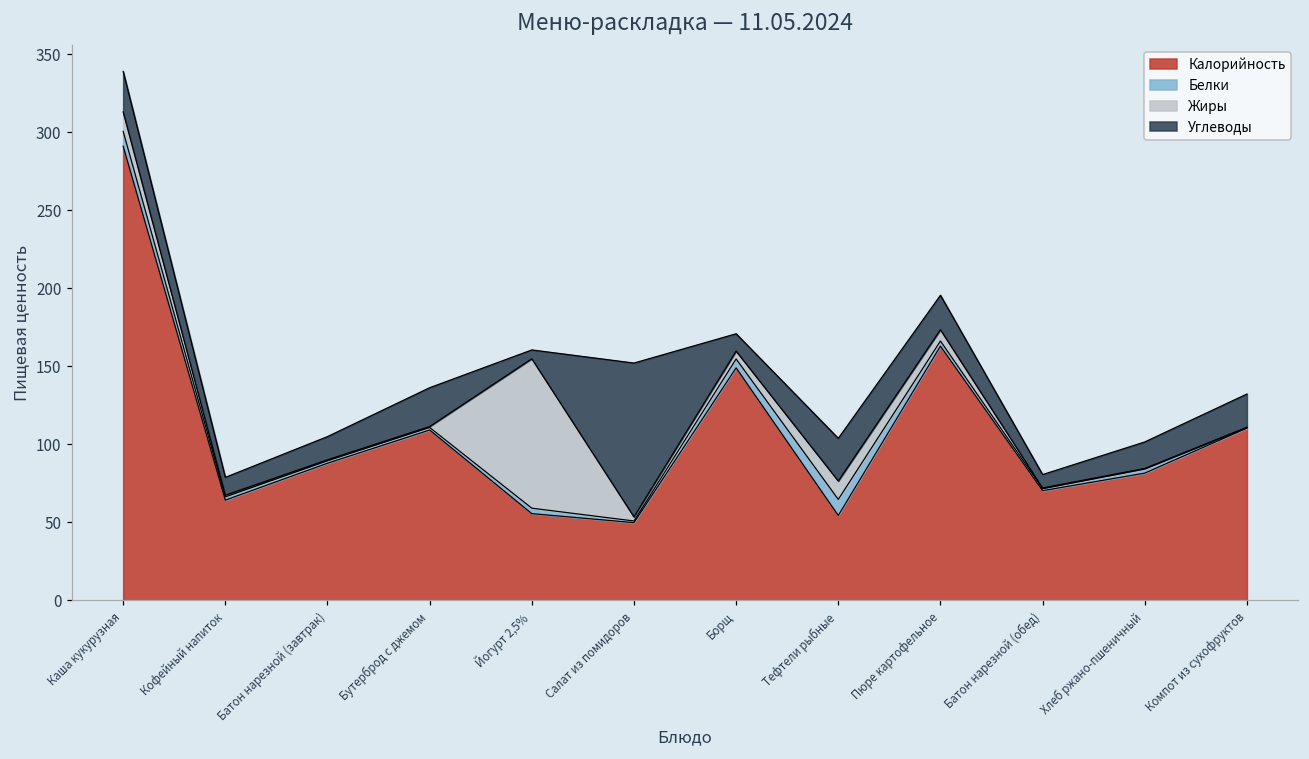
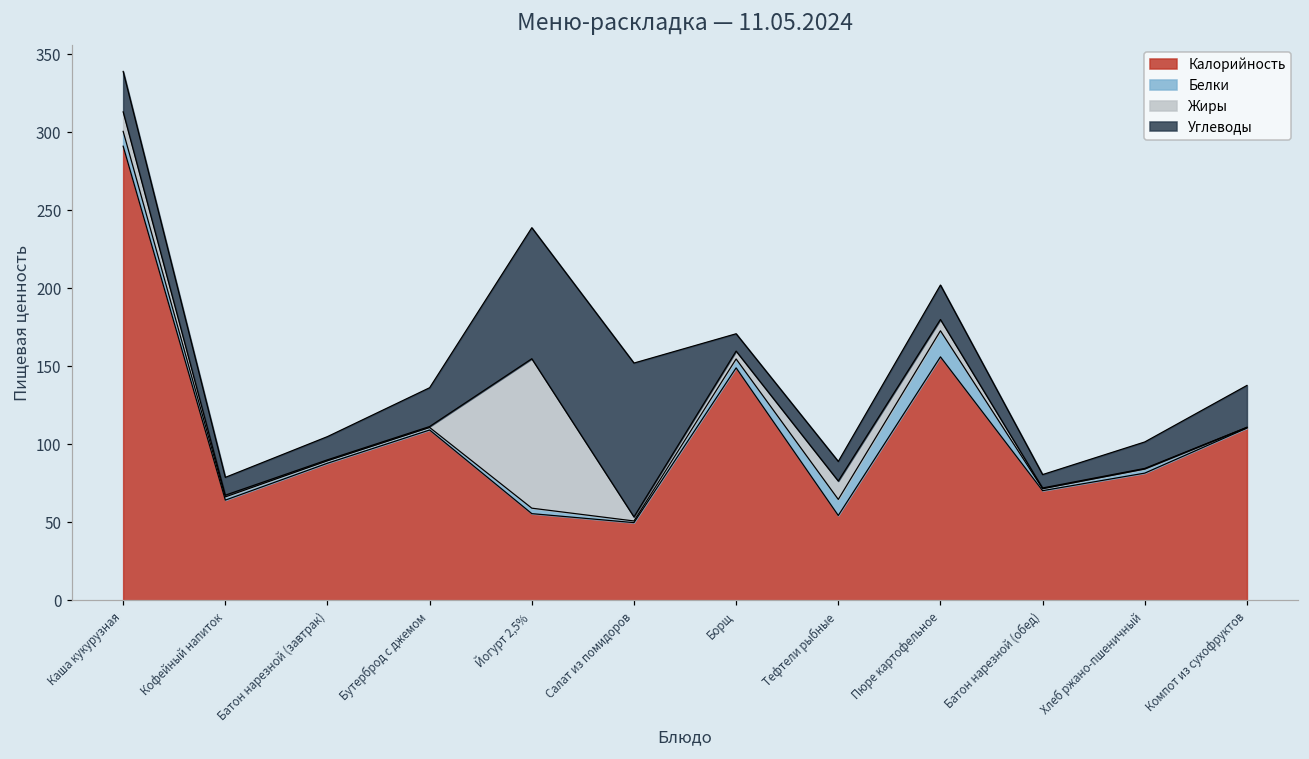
  {
    "Калорийность": {
      "Каша кукурузная": 291,
      "Кофейный напиток": 64,
      "Йогурт 2,5%": 56,
      "Борщ": 149,
      "Тефтели рыбные": 54,
-     "Пюре картофельное": 163,
+     "Пюре картофельное": 156,
      "Хлеб ржано-пшеничный": 82
    },
    "Белки": {
      "Каша кукурузная": 10,
      "Йогурт 2,5%": 4,
      "Борщ": 6,
      "Тефтели рыбные": 10,
-     "Пюре картофельное": 3
+     "Пюре картофельное": 17
    },
    "Жиры": {
      "Каша кукурузная": 13,
      "Йогурт 2,5%": 96,
      "Салат из помидоров": 3,
      "Борщ": 5,
      "Тефтели рыбные": 12,
      "Пюре картофельное": 7
    },
    "Углеводы": {
      "Каша кукурузная": 26,
      "Кофейный напиток": 11,
      "Батон нарезной (завтрак)": 15,
      "Бутерброд с джемом": 25,
-     "Йогурт 2,5%": 6,
+     "Йогурт 2,5%": 84,
      "Салат из помидоров": 99,
      "Борщ": 11,
-     "Тефтели рыбные": 27,
+     "Тефтели рыбные": 13,
      "Пюре картофельное": 22,
      "Батон нарезной (обед)": 9,
      "Хлеб ржано-пшеничный": 17,
-     "Компот из сухофруктов": 21
+     "Компот из сухофруктов": 27
    }
  }
